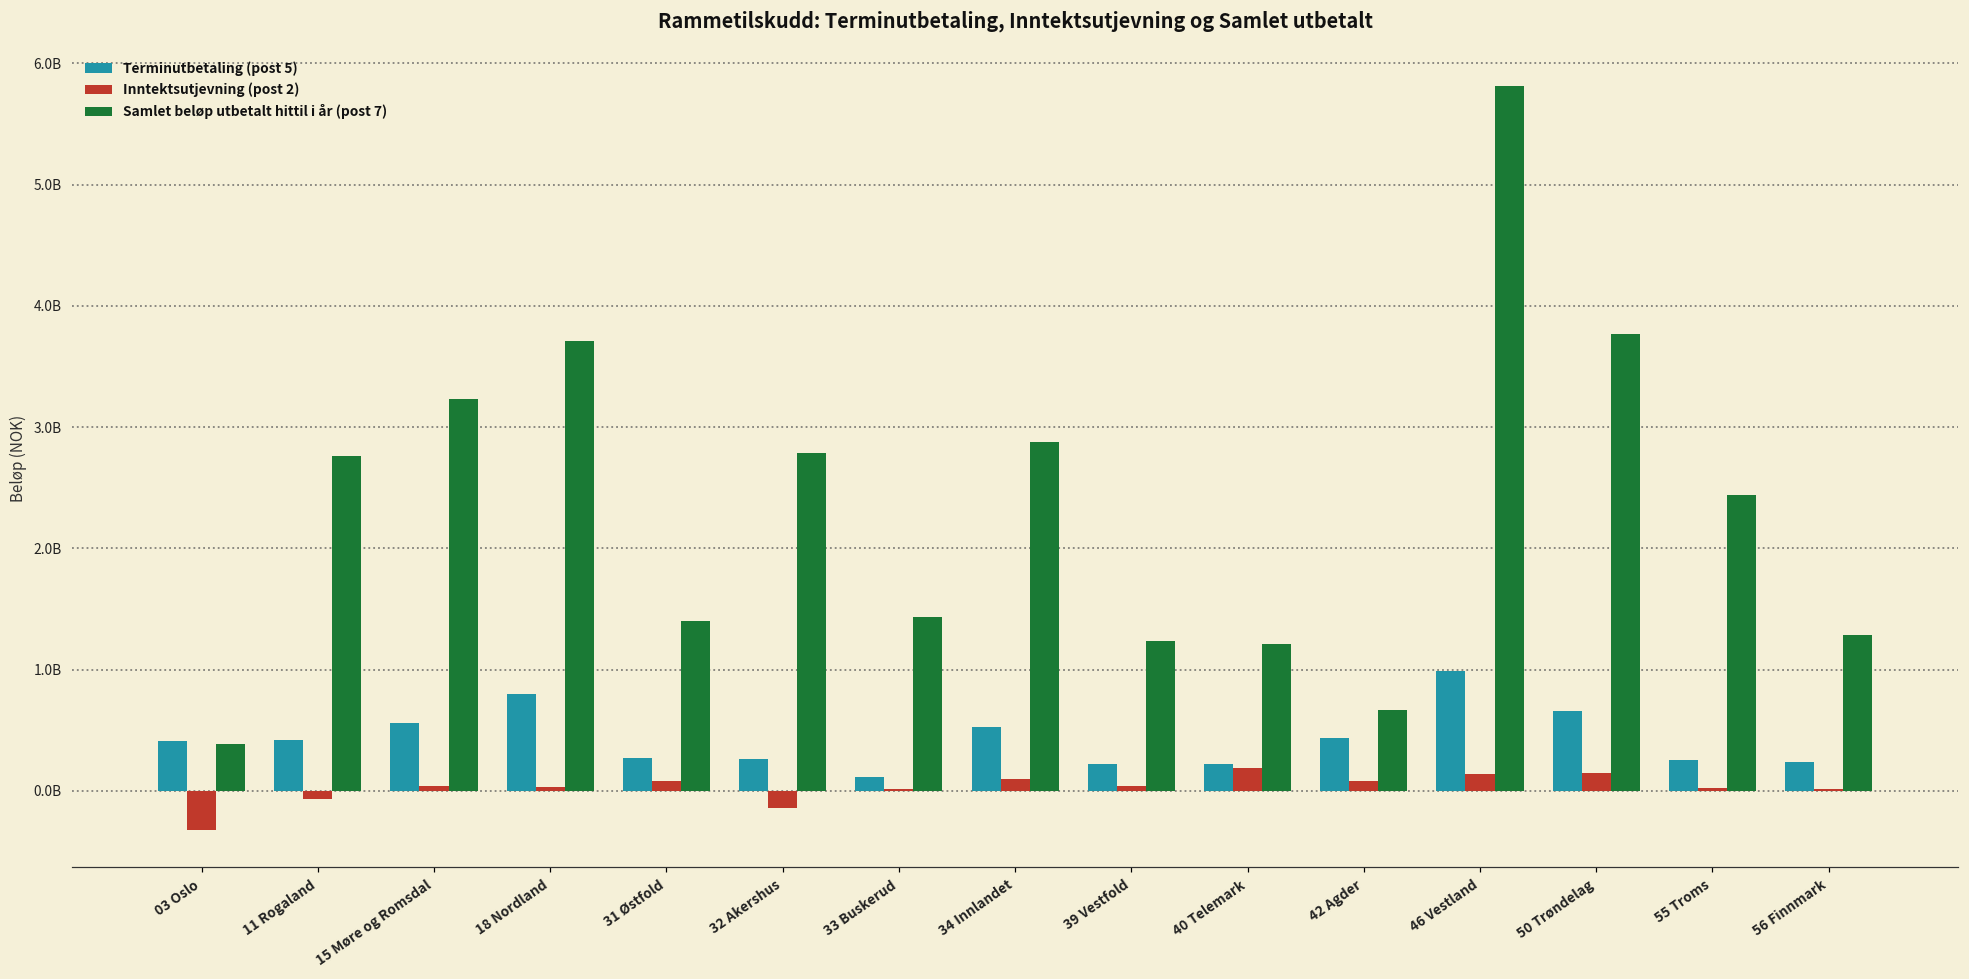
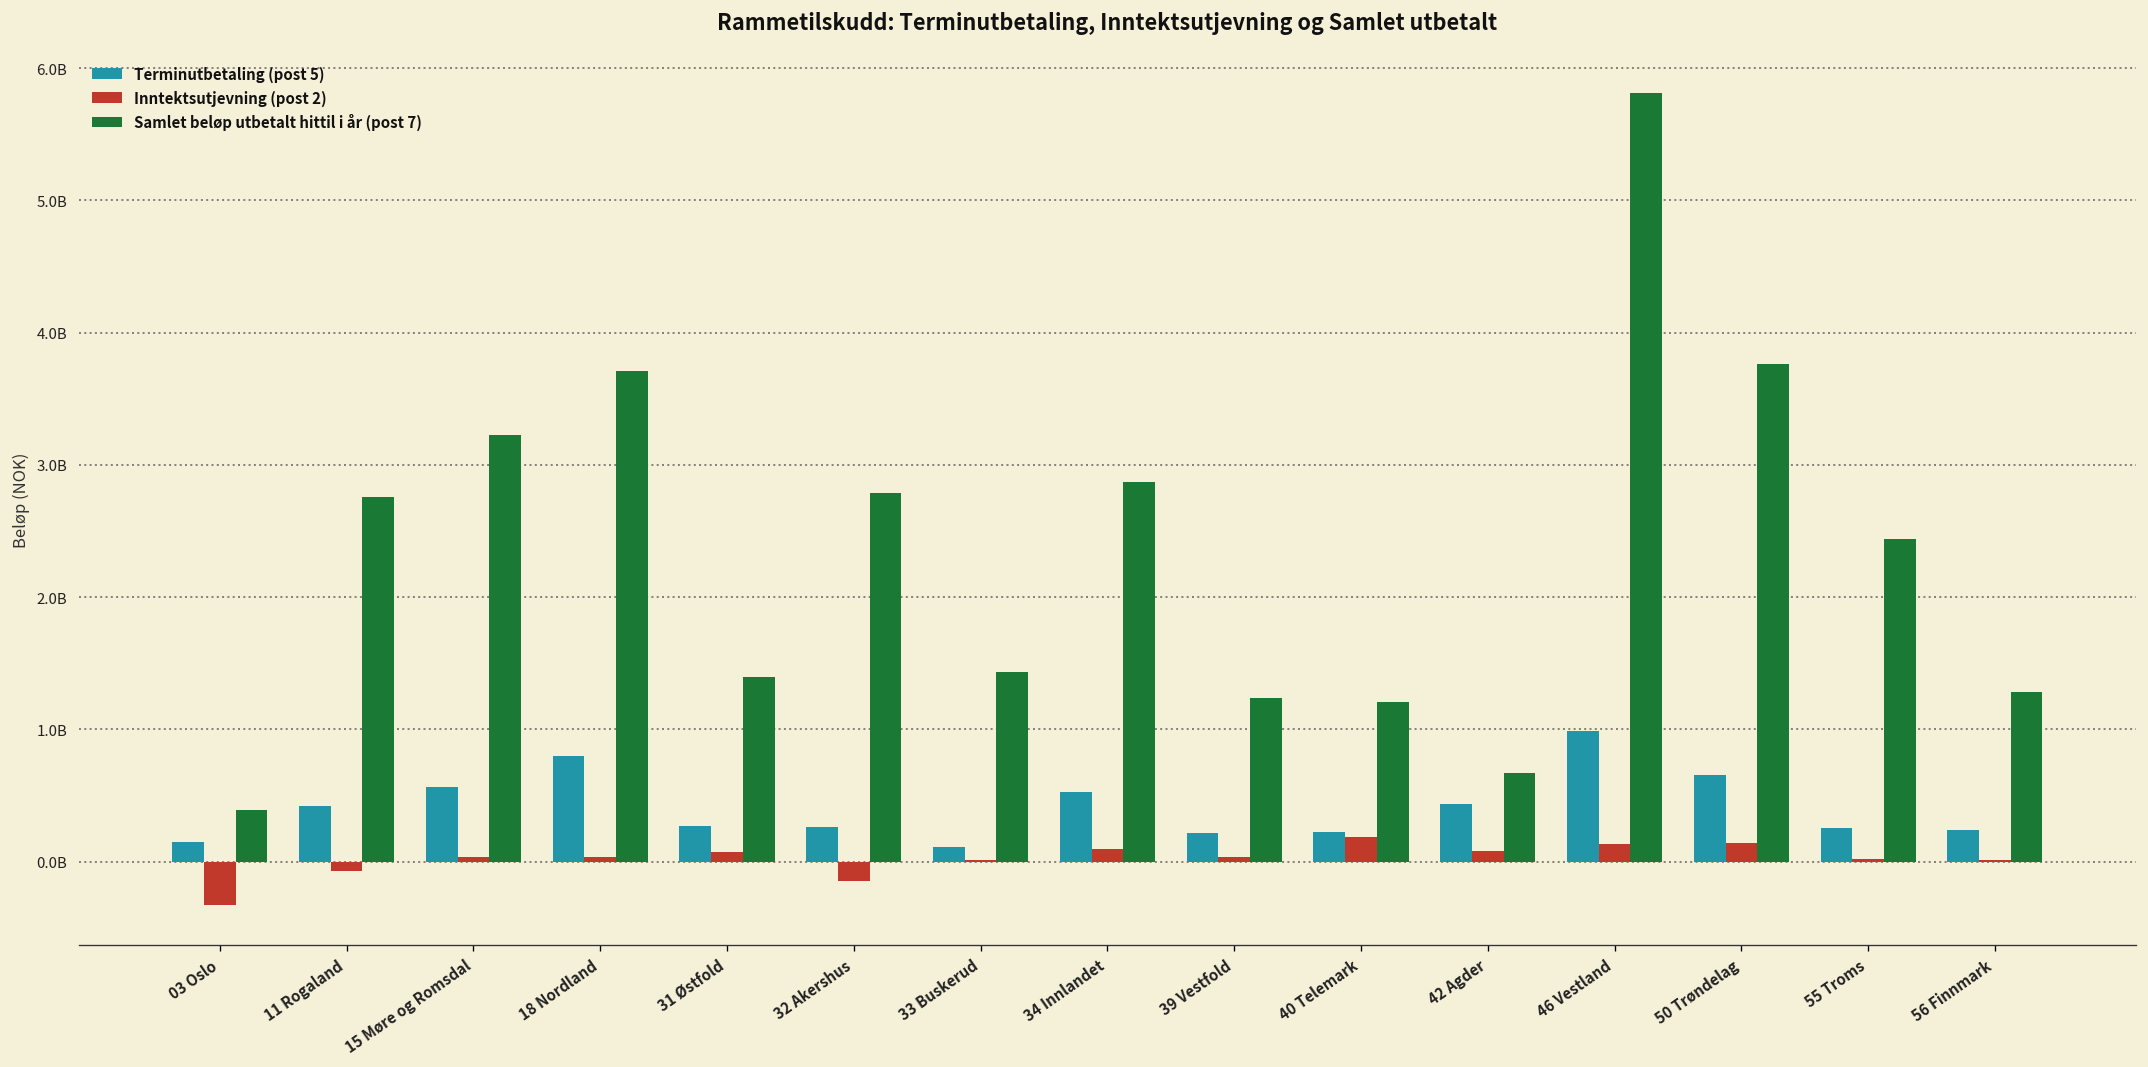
  {
    "Terminutbetaling (post 5)": {
-     "03 Oslo": 410000000,
+     "03 Oslo": 150000000,
      "11 Rogaland": 420000000,
      "15 Møre og Romsdal": 560000000,
      "18 Nordland": 800000000,
      "31 Østfold": 270000000,
      "32 Akershus": 260000000,
      "33 Buskerud": 110000000,
      "34 Innlandet": 530000000,
      "39 Vestfold": 220000000,
      "40 Telemark": 230000000,
      "42 Agder": 430000000,
      "46 Vestland": 990000000,
      "50 Trøndelag": 660000000,
      "55 Troms": 260000000,
      "56 Finnmark": 240000000
    },
    "Inntektsutjevning (post 2)": {
      "03 Oslo": -330000000,
      "11 Rogaland": -70000000,
      "15 Møre og Romsdal": 40000000,
      "18 Nordland": 30000000,
      "31 Østfold": 80000000,
      "32 Akershus": -140000000,
      "34 Innlandet": 100000000,
      "39 Vestfold": 40000000,
      "40 Telemark": 190000000,
      "42 Agder": 80000000,
      "46 Vestland": 140000000,
      "50 Trøndelag": 140000000
    },
    "Samlet beløp utbetalt hittil i år (post 7)": {
      "03 Oslo": 390000000,
      "11 Rogaland": 2760000000,
      "15 Møre og Romsdal": 3230000000,
      "18 Nordland": 3710000000,
      "31 Østfold": 1400000000,
      "32 Akershus": 2790000000,
      "33 Buskerud": 1430000000,
      "34 Innlandet": 2870000000,
      "39 Vestfold": 1240000000,
      "40 Telemark": 1210000000,
      "42 Agder": 670000000,
      "46 Vestland": 5810000000,
      "50 Trøndelag": 3760000000,
      "55 Troms": 2440000000,
      "56 Finnmark": 1290000000
    }
  }
